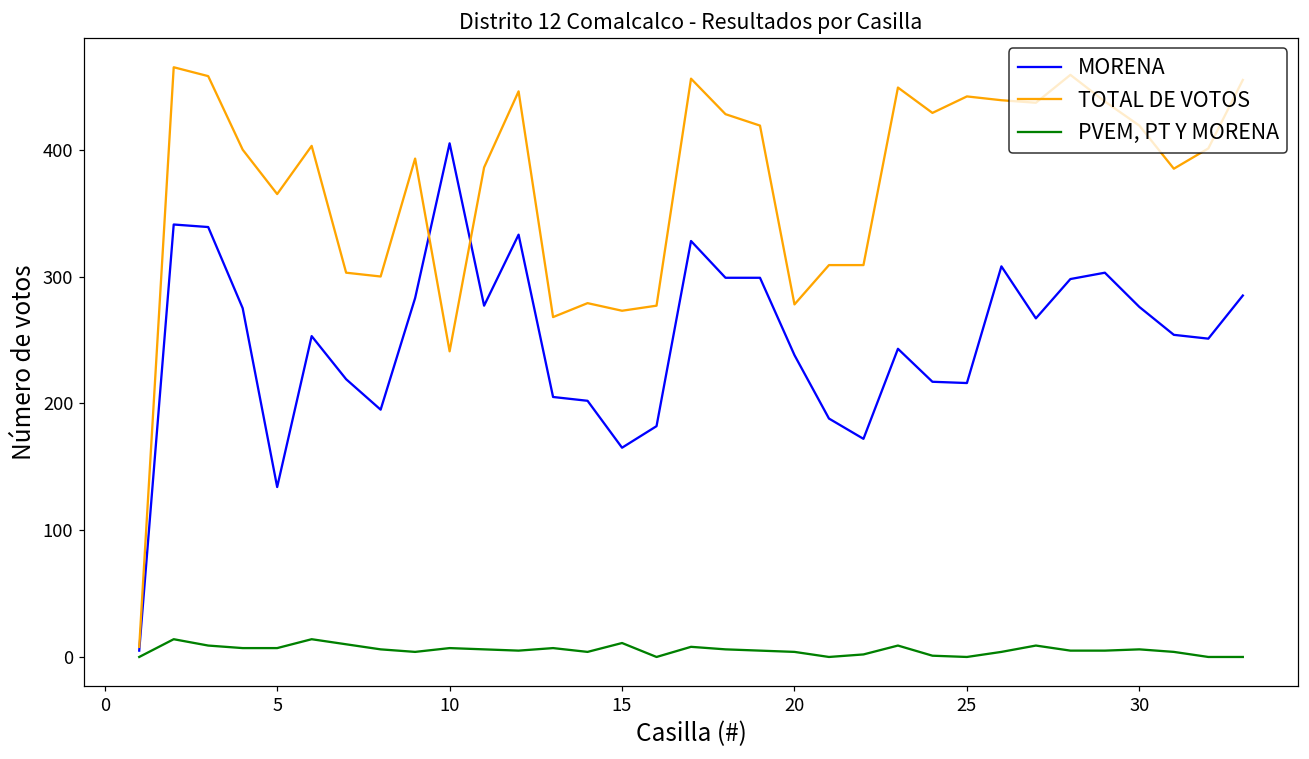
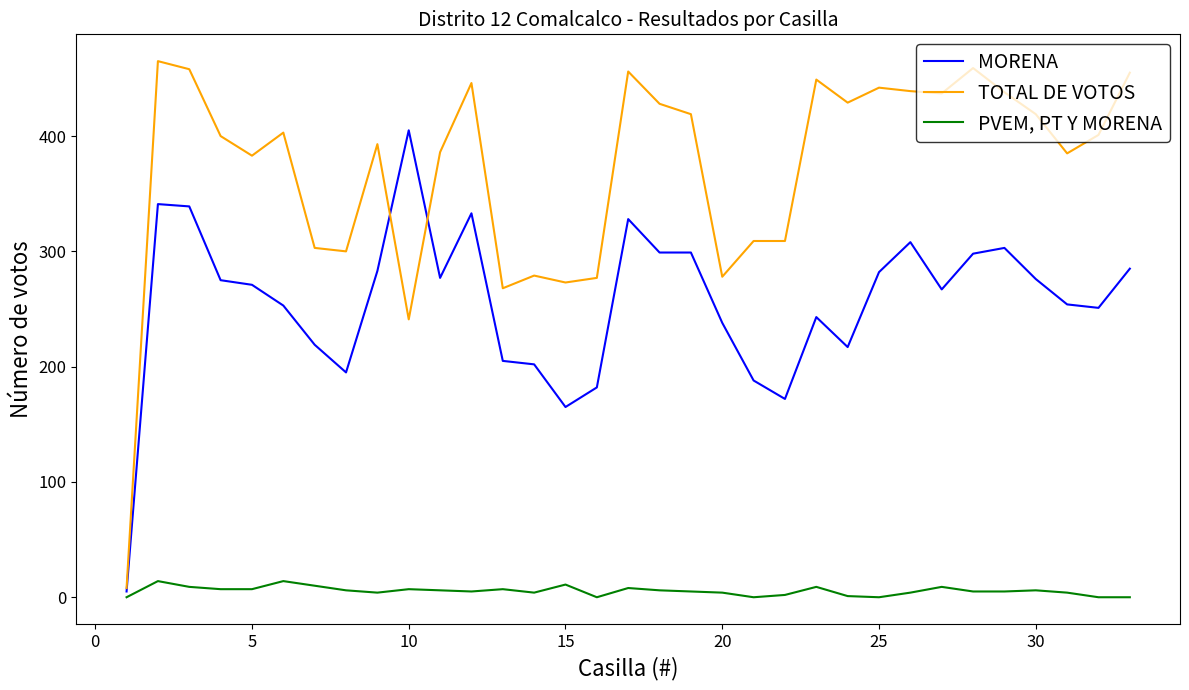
  {
    "MORENA": {
-     "5": 134,
+     "5": 271,
      "10": 405,
      "15": 165,
      "20": 238,
-     "25": 216,
+     "25": 282,
      "30": 276
    },
    "TOTAL DE VOTOS": {
-     "5": 365,
+     "5": 383,
      "10": 241,
      "15": 273,
      "20": 278,
      "25": 442
    },
    "PVEM, PT Y MORENA": {
      "5": 7,
      "10": 7,
      "15": 11,
      "20": 4,
      "25": 0,
      "30": 6
    }
  }
